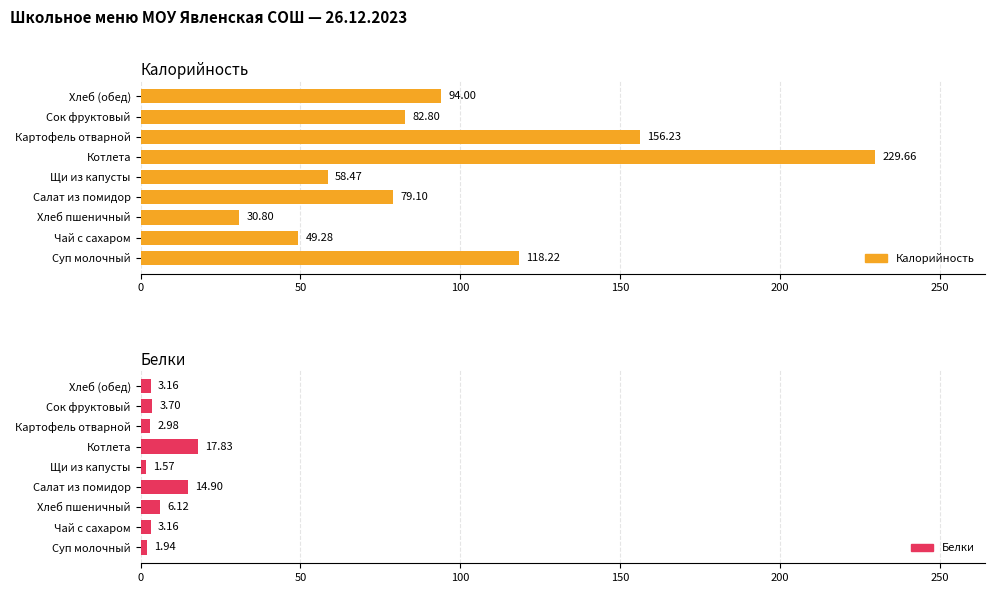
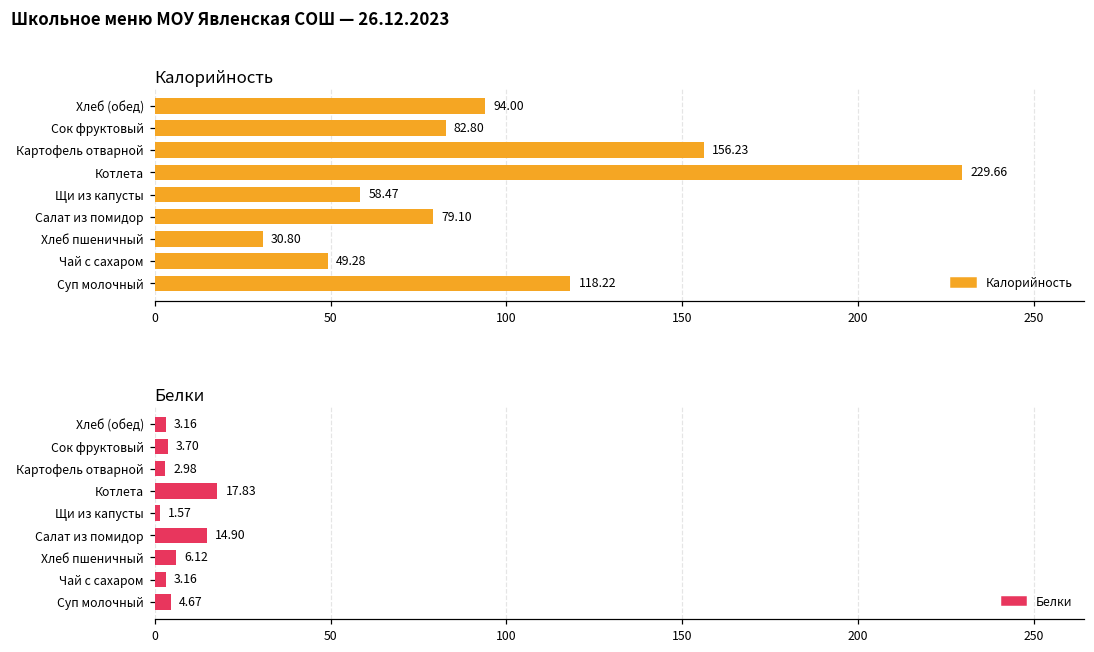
  {
    "Калорийность": {
      "Хлеб (обед)": 94.00,
      "Сок фруктовый": 82.80,
      "Картофель отварной": 156.23,
      "Котлета": 229.66,
      "Щи из капусты": 58.47,
      "Салат из помидор": 79.10,
      "Хлеб пшеничный": 30.80,
      "Чай с сахаром": 49.28,
      "Суп молочный": 118.22
    },
    "Белки": {
      "Хлеб (обед)": 3.16,
      "Сок фруктовый": 3.70,
      "Картофель отварной": 2.98,
      "Котлета": 17.83,
      "Щи из капусты": 1.57,
      "Салат из помидор": 14.90,
      "Хлеб пшеничный": 6.12,
      "Чай с сахаром": 3.16,
-     "Суп молочный": 1.94
+     "Суп молочный": 4.67
    }
  }
